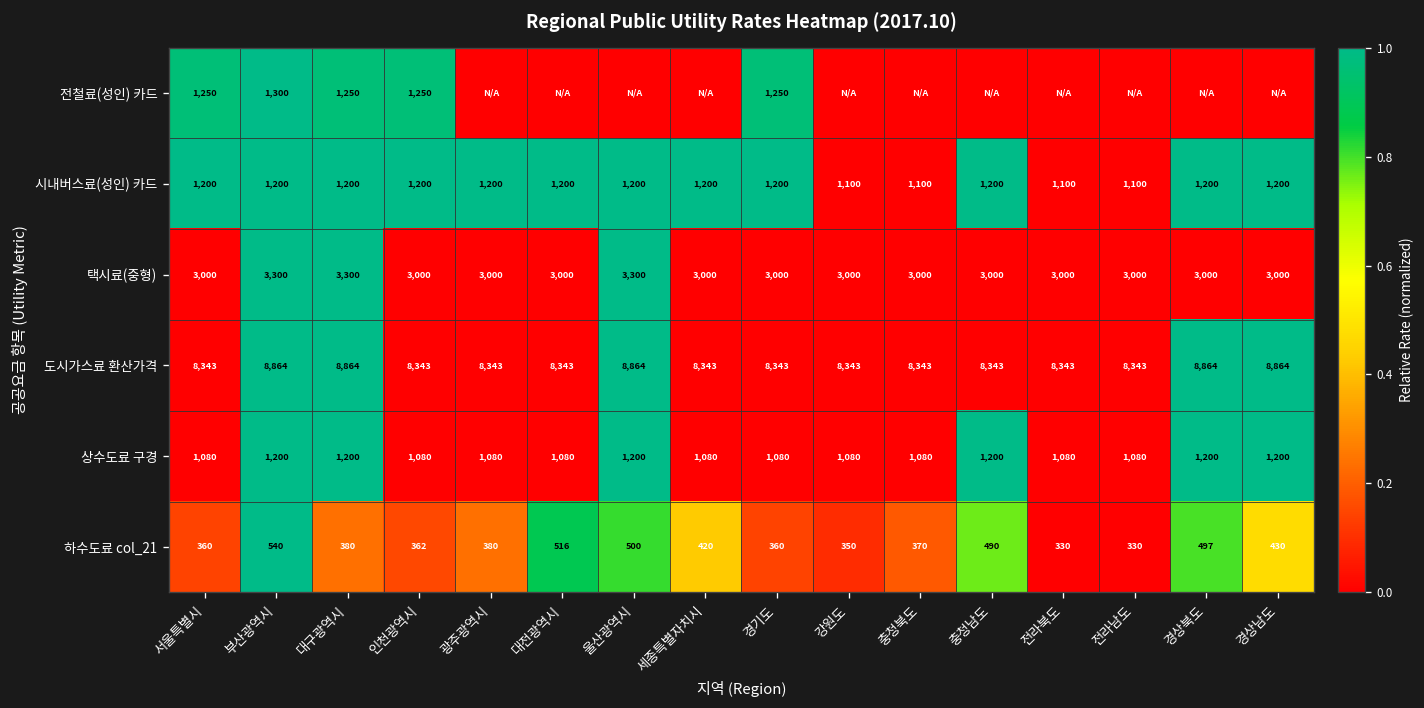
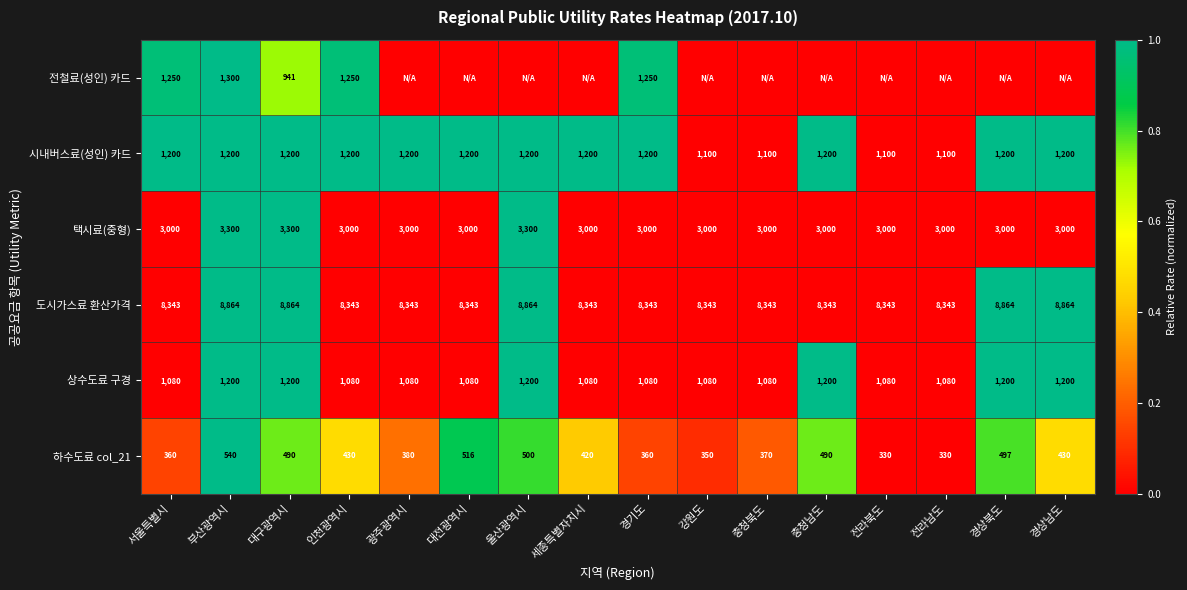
  {
    "전철료(성인) 카드": {
      "서울특별시": "1,250",
      "부산광역시": "1,300",
-     "대구광역시": "1,250",
+     "대구광역시": "941",
      "인천광역시": "1,250",
      "경기도": "1,250"
    },
    "시내버스료(성인) 카드": {
      "서울특별시": "1,200",
      "부산광역시": "1,200",
      "대구광역시": "1,200",
      "인천광역시": "1,200",
      "광주광역시": "1,200",
      "대전광역시": "1,200",
      "울산광역시": "1,200",
      "세종특별자치시": "1,200",
      "경기도": "1,200",
      "강원도": "1,100",
      "충청북도": "1,100",
      "충청남도": "1,200",
      "전라북도": "1,100",
      "전라남도": "1,100",
      "경상북도": "1,200",
      "경상남도": "1,200"
    },
    "택시료(중형)": {
      "서울특별시": "3,000",
      "부산광역시": "3,300",
      "대구광역시": "3,300",
      "인천광역시": "3,000",
      "광주광역시": "3,000",
      "대전광역시": "3,000",
      "울산광역시": "3,300",
      "세종특별자치시": "3,000",
      "경기도": "3,000",
      "강원도": "3,000",
      "충청북도": "3,000",
      "충청남도": "3,000",
      "전라북도": "3,000",
      "전라남도": "3,000",
      "경상북도": "3,000",
      "경상남도": "3,000"
    },
    "도시가스료 환산가격": {
      "서울특별시": "8,343",
      "부산광역시": "8,864",
      "대구광역시": "8,864",
      "인천광역시": "8,343",
      "광주광역시": "8,343",
      "대전광역시": "8,343",
      "울산광역시": "8,864",
      "세종특별자치시": "8,343",
      "경기도": "8,343",
      "강원도": "8,343",
      "충청북도": "8,343",
      "충청남도": "8,343",
      "전라북도": "8,343",
      "전라남도": "8,343",
      "경상북도": "8,864",
      "경상남도": "8,864"
    },
    "상수도료 구경": {
      "서울특별시": "1,080",
      "부산광역시": "1,200",
      "대구광역시": "1,200",
      "인천광역시": "1,080",
      "광주광역시": "1,080",
      "대전광역시": "1,080",
      "울산광역시": "1,200",
      "세종특별자치시": "1,080",
      "경기도": "1,080",
      "강원도": "1,080",
      "충청북도": "1,080",
      "충청남도": "1,200",
      "전라북도": "1,080",
      "전라남도": "1,080",
      "경상북도": "1,200",
      "경상남도": "1,200"
    },
    "하수도료 col_21": {
      "서울특별시": "360",
      "부산광역시": "540",
-     "대구광역시": "380",
-     "인천광역시": "362",
+     "대구광역시": "490",
+     "인천광역시": "430",
      "광주광역시": "380",
      "대전광역시": "516",
      "울산광역시": "500",
      "세종특별자치시": "420",
      "경기도": "360",
      "강원도": "350",
      "충청북도": "370",
      "충청남도": "490",
      "전라북도": "330",
      "전라남도": "330",
      "경상북도": "497",
      "경상남도": "430"
    }
  }
